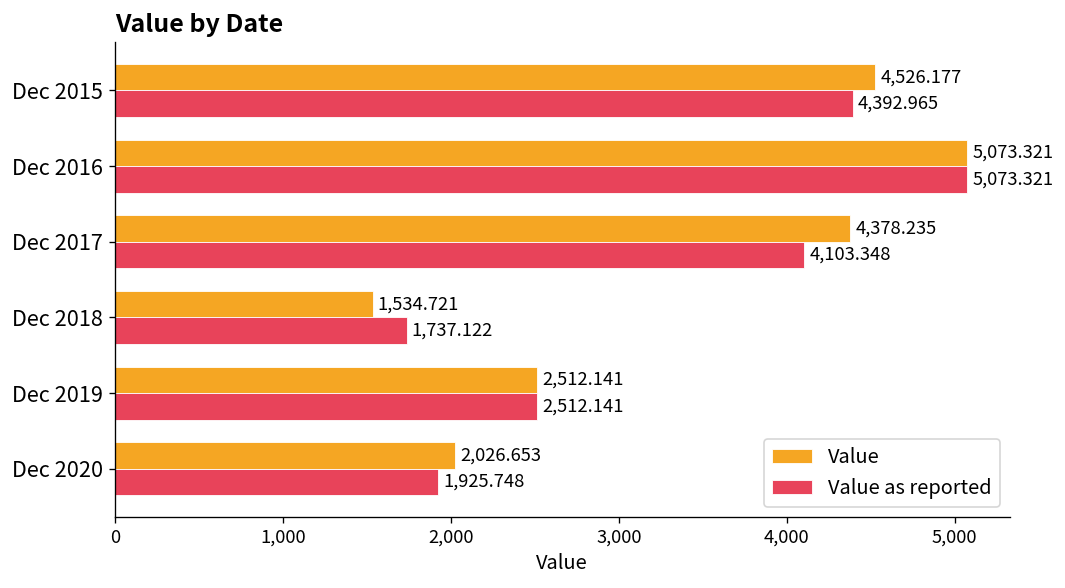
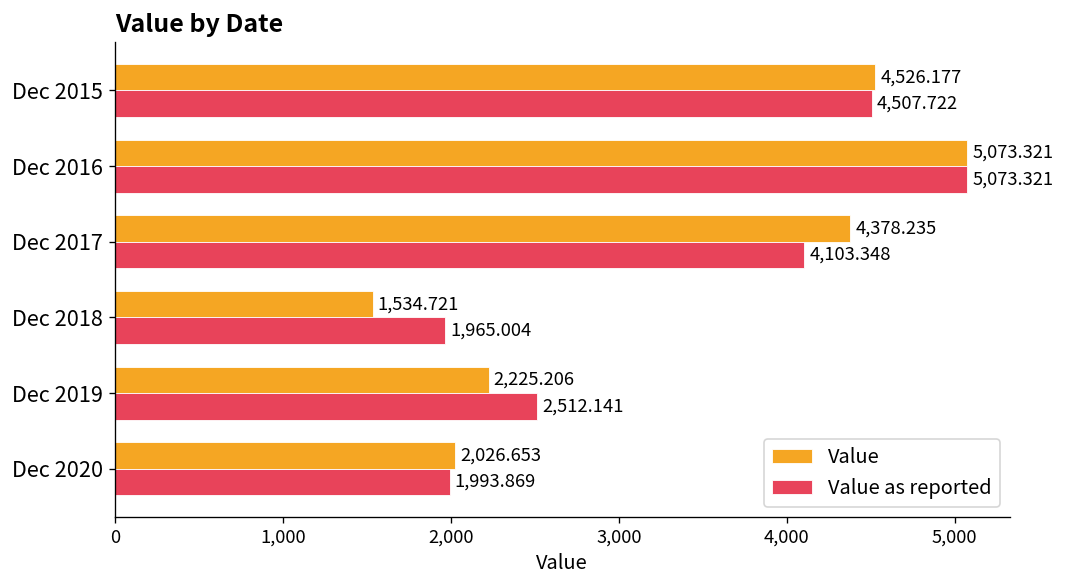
  {
    "Value": {
      "Dec 2015": "4,526.177",
      "Dec 2016": "5,073.321",
      "Dec 2017": "4,378.235",
      "Dec 2018": "1,534.721",
-     "Dec 2019": "2,512.141",
+     "Dec 2019": "2,225.206",
      "Dec 2020": "2,026.653"
    },
    "Value as reported": {
-     "Dec 2015": "4,392.965",
+     "Dec 2015": "4,507.722",
      "Dec 2016": "5,073.321",
      "Dec 2017": "4,103.348",
-     "Dec 2018": "1,737.122",
+     "Dec 2018": "1,965.004",
      "Dec 2019": "2,512.141",
-     "Dec 2020": "1,925.748"
+     "Dec 2020": "1,993.869"
    }
  }
